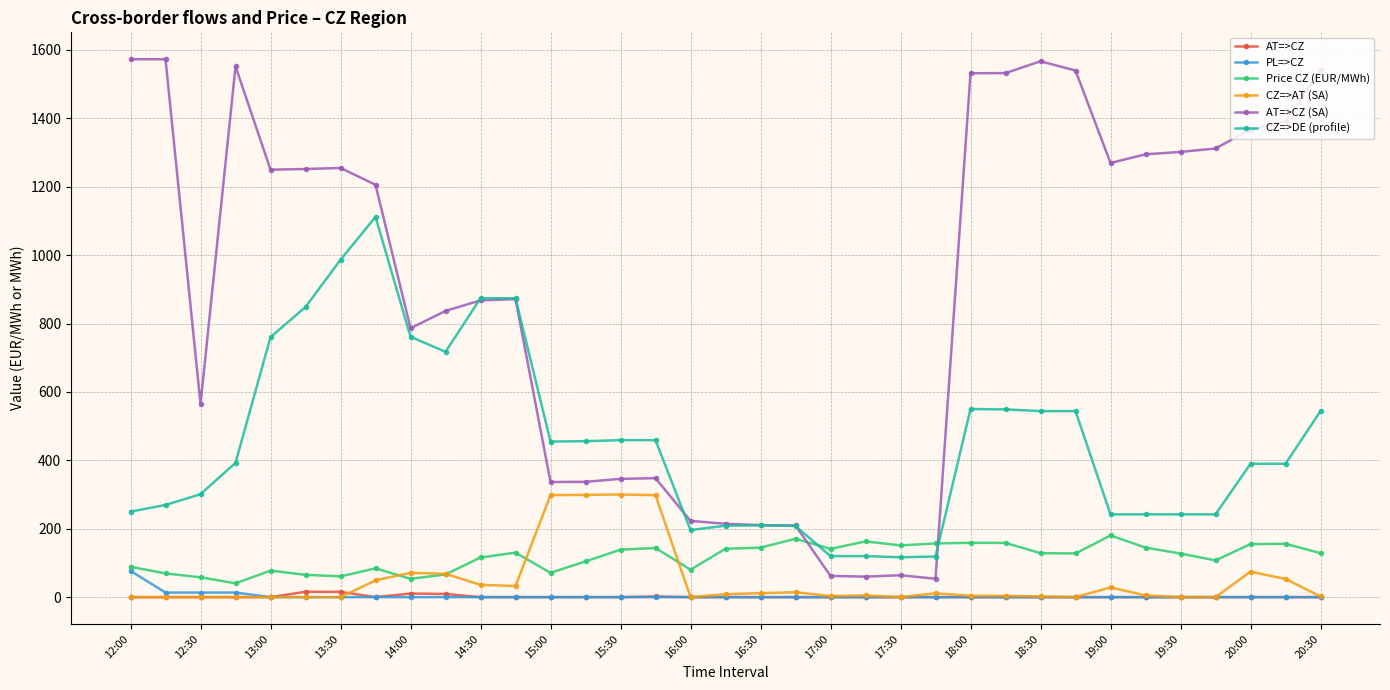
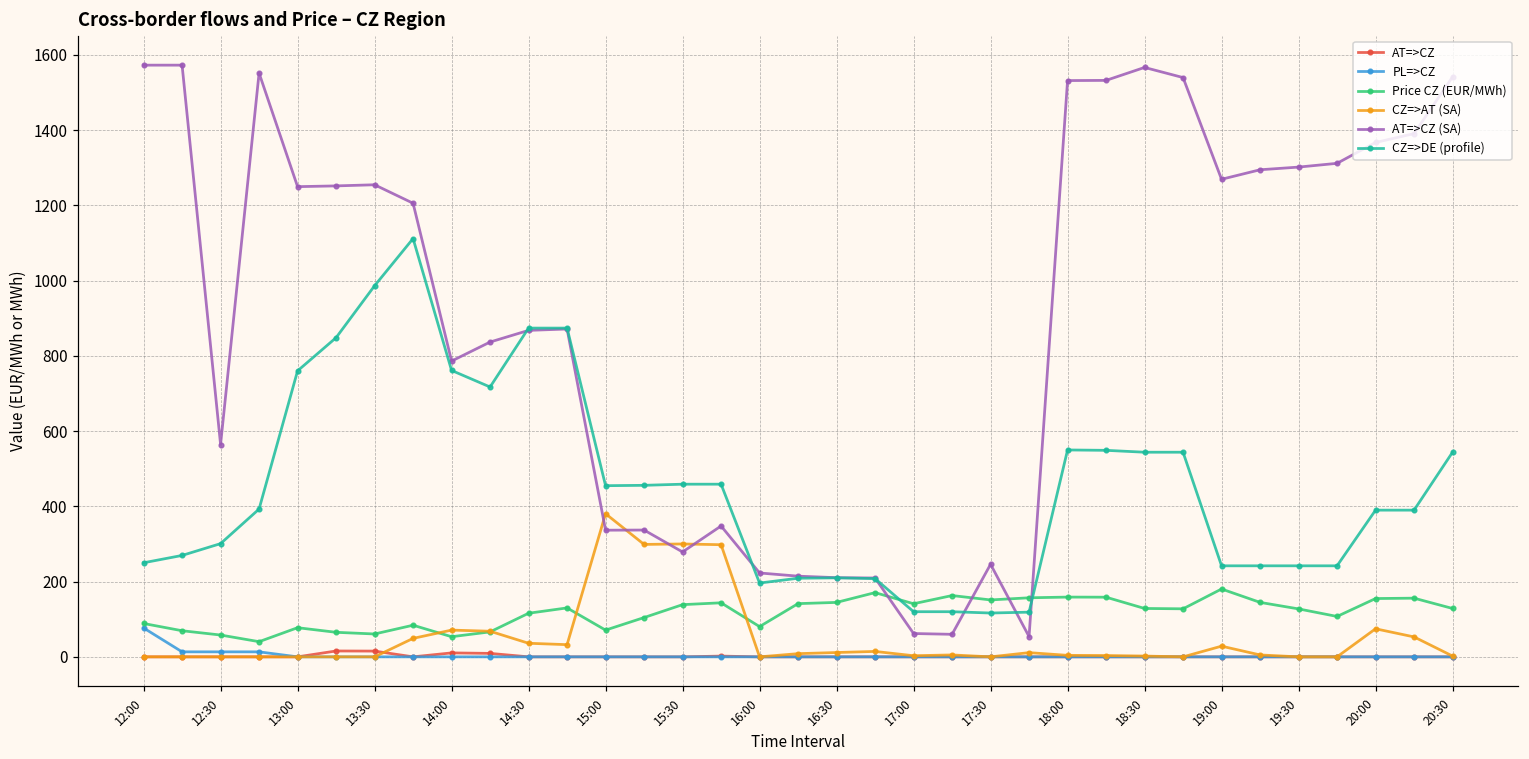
  {
    "AT=>CZ": {
      "13:30": 20,
      "14:00": 10
    },
    "PL=>CZ": {
      "12:00": 80,
      "12:30": 10,
      "14:00": 0
    },
    "CZ=>AT (SA)": {
      "14:00": 70,
      "14:30": 40,
-     "15:00": 300,
+     "15:00": 380,
      "15:30": 300,
      "16:30": 10,
      "19:00": 30,
      "20:00": 70
    },
    "AT=>CZ (SA)": {
      "12:00": 1570,
      "12:30": 560,
      "13:00": 1250,
      "13:30": 1260,
      "14:00": 790,
      "15:00": 340,
-     "15:30": 350,
+     "15:30": 280,
      "16:00": 220,
      "17:00": 60,
-     "17:30": 60,
+     "17:30": 250,
      "18:00": 1530,
      "18:30": 1570,
      "19:00": 1270,
      "19:30": 1300
    }
  }
